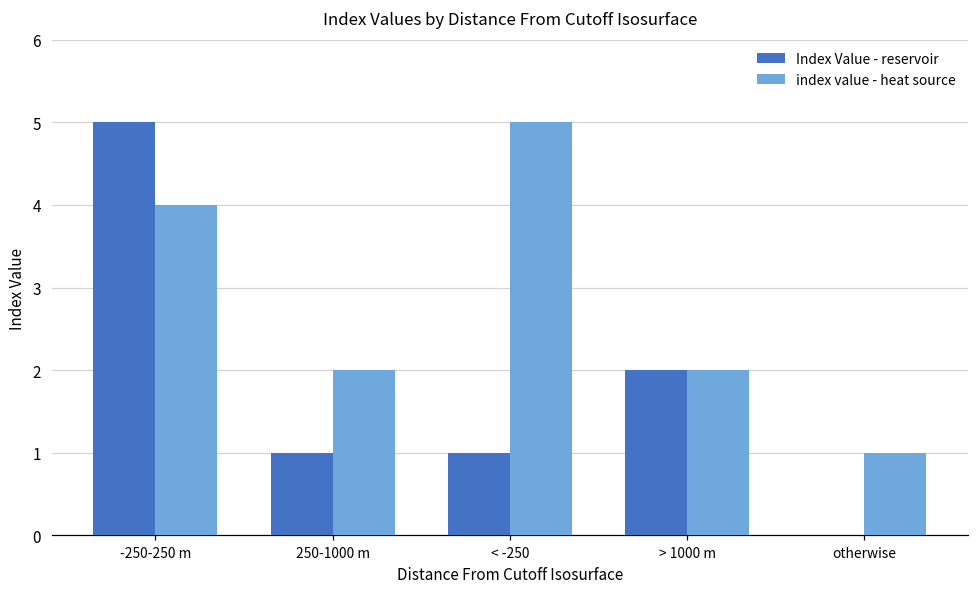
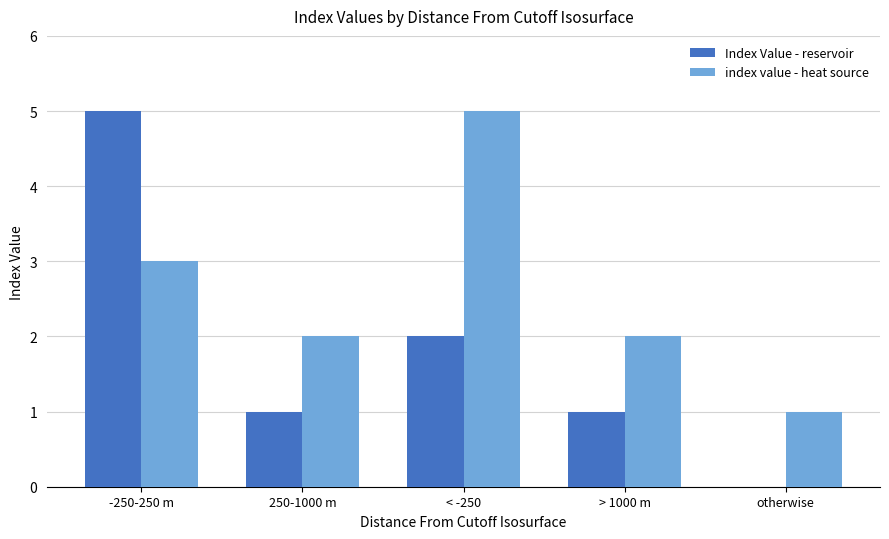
  {
    "Index Value - reservoir": {
      "-250-250 m": 5,
      "250-1000 m": 1,
-     "< -250": 1,
-     "> 1000 m": 2,
+     "< -250": 2,
+     "> 1000 m": 1,
      "otherwise": 0
    },
    "index value - heat source": {
-     "-250-250 m": 4,
+     "-250-250 m": 3,
      "250-1000 m": 2,
      "< -250": 5,
      "> 1000 m": 2,
      "otherwise": 1
    }
  }
